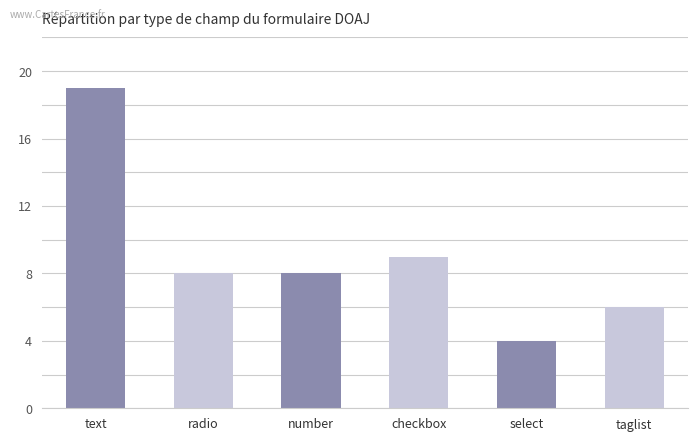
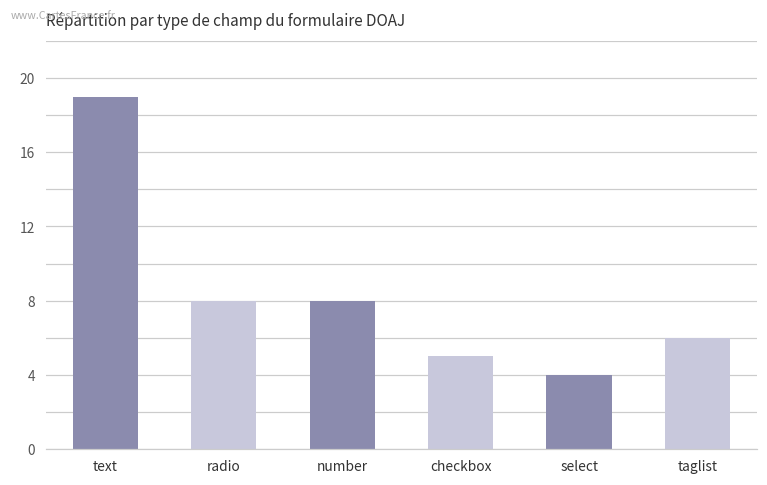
  {
    "text": 19,
    "radio": 8,
    "number": 8,
-   "checkbox": 9,
+   "checkbox": 5,
    "select": 4,
    "taglist": 6
  }
